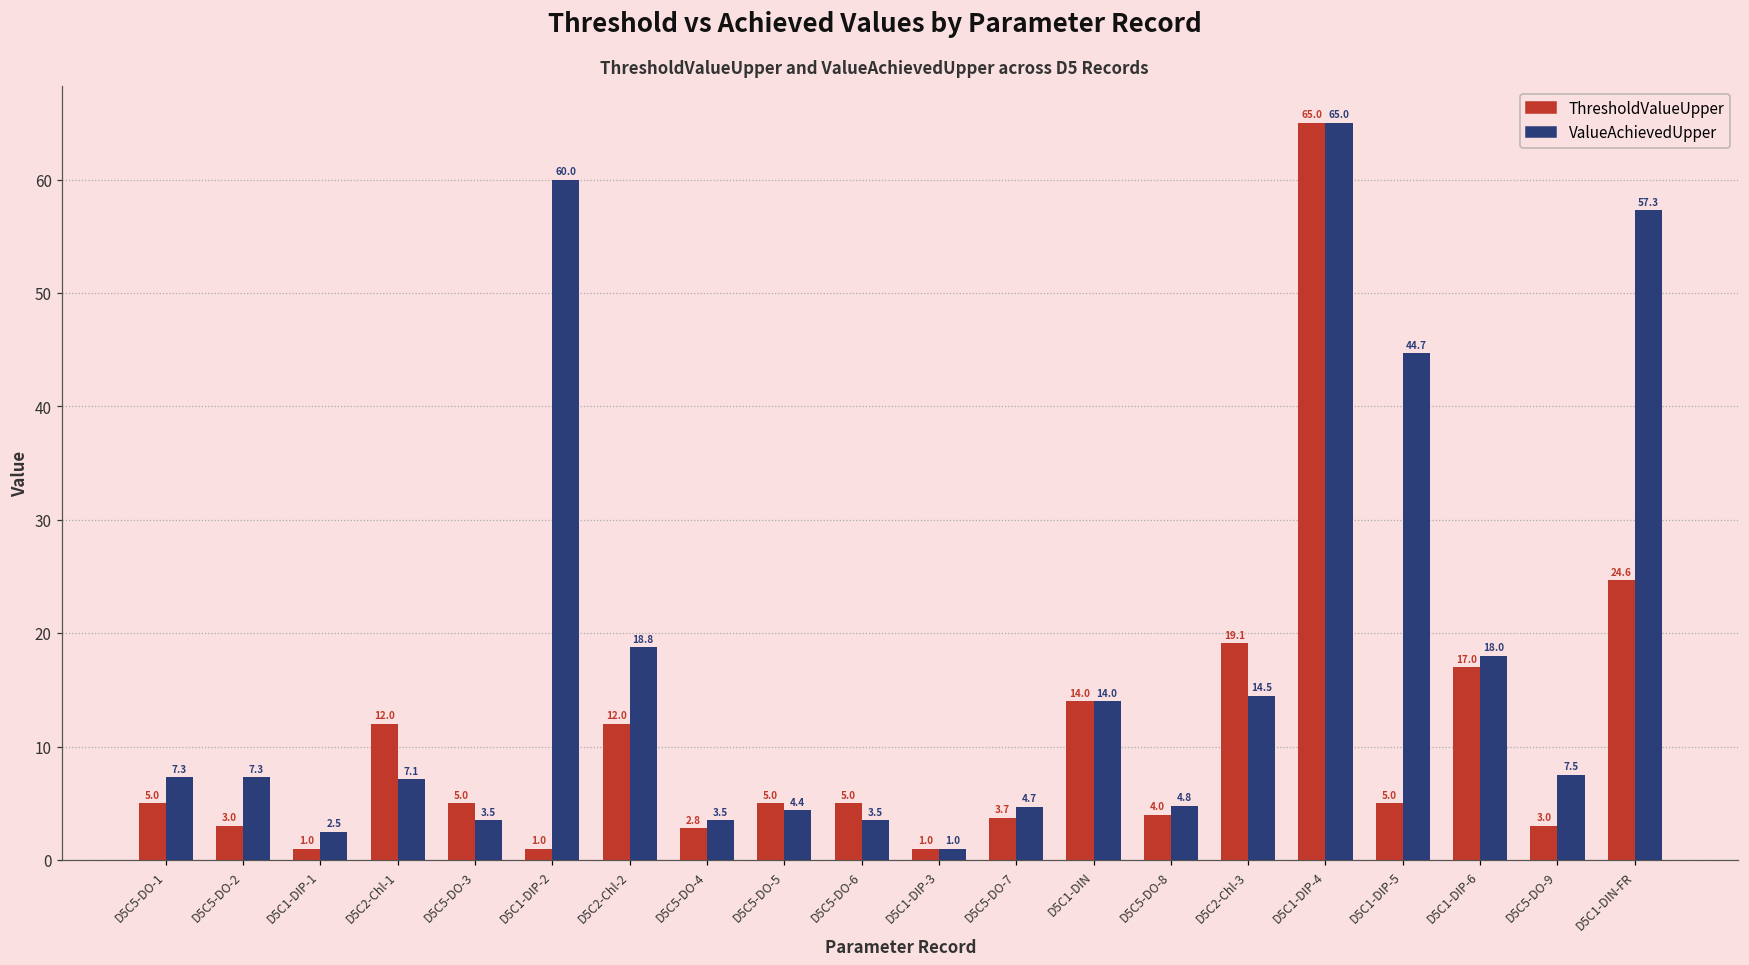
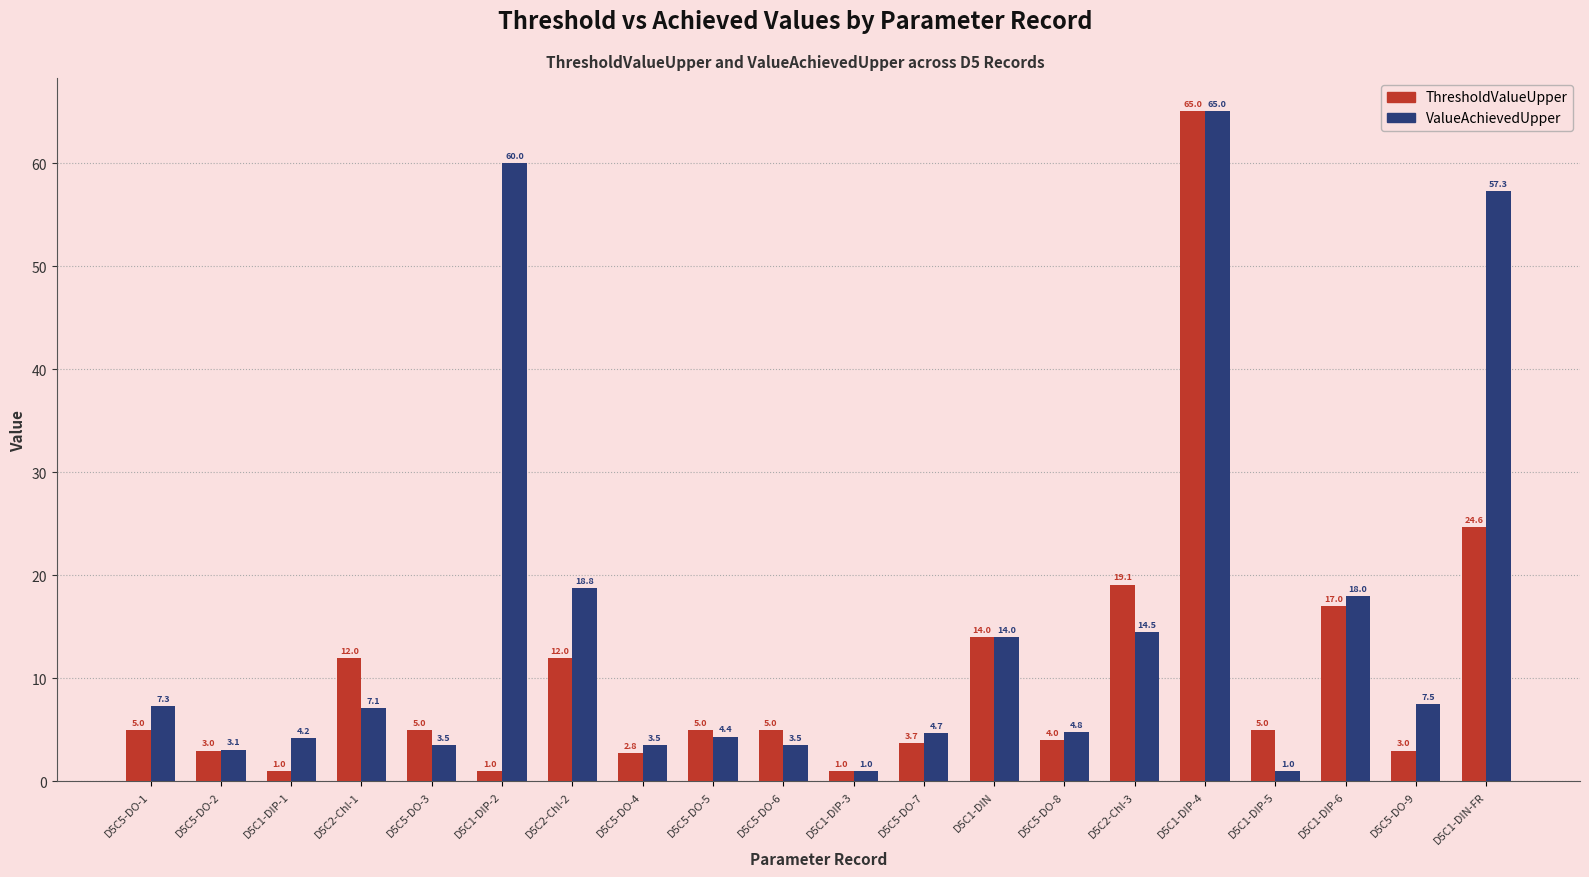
  {
    "ThresholdValueUpper": {
      "D5C5-DO-1": 5.0,
      "D5C5-DO-2": 3.0,
      "D5C1-DIP-1": 1.0,
      "D5C2-Chl-1": 12.0,
      "D5C5-DO-3": 5.0,
      "D5C1-DIP-2": 1.0,
      "D5C2-Chl-2": 12.0,
      "D5C5-DO-4": 2.8,
      "D5C5-DO-5": 5.0,
      "D5C5-DO-6": 5.0,
      "D5C1-DIP-3": 1.0,
      "D5C5-DO-7": 3.7,
      "D5C1-DIN": 14.0,
      "D5C5-DO-8": 4.0,
      "D5C2-Chl-3": 19.1,
      "D5C1-DIP-4": 65.0,
      "D5C1-DIP-5": 5.0,
      "D5C1-DIP-6": 17.0,
      "D5C5-DO-9": 3.0,
      "D5C1-DIN-FR": 24.6
    },
    "ValueAchievedUpper": {
      "D5C5-DO-1": 7.3,
-     "D5C5-DO-2": 7.3,
-     "D5C1-DIP-1": 2.5,
+     "D5C5-DO-2": 3.1,
+     "D5C1-DIP-1": 4.2,
      "D5C2-Chl-1": 7.1,
      "D5C5-DO-3": 3.5,
      "D5C1-DIP-2": 60.0,
      "D5C2-Chl-2": 18.8,
      "D5C5-DO-4": 3.5,
      "D5C5-DO-5": 4.4,
      "D5C5-DO-6": 3.5,
      "D5C1-DIP-3": 1.0,
      "D5C5-DO-7": 4.7,
      "D5C1-DIN": 14.0,
      "D5C5-DO-8": 4.8,
      "D5C2-Chl-3": 14.5,
      "D5C1-DIP-4": 65.0,
-     "D5C1-DIP-5": 44.7,
+     "D5C1-DIP-5": 1.0,
      "D5C1-DIP-6": 18.0,
      "D5C5-DO-9": 7.5,
      "D5C1-DIN-FR": 57.3
    }
  }
